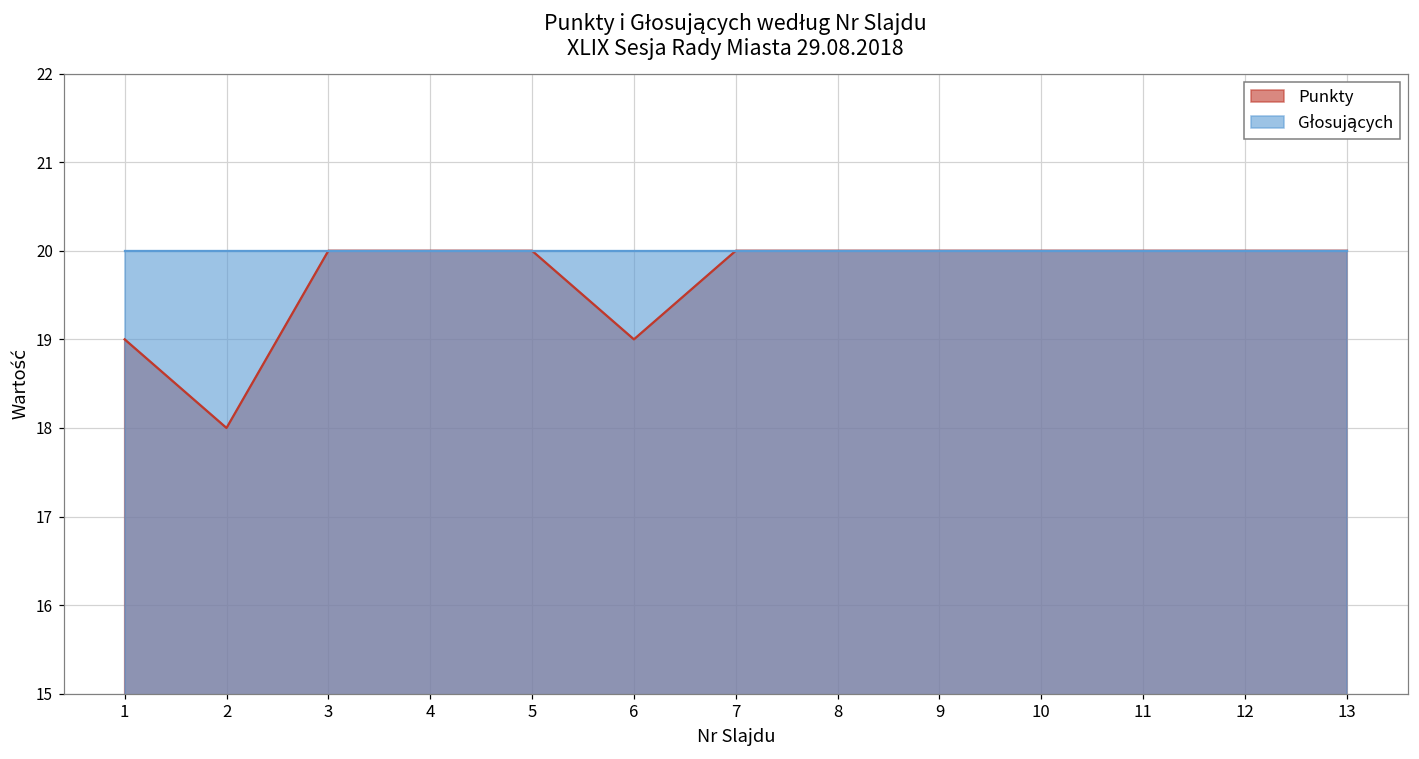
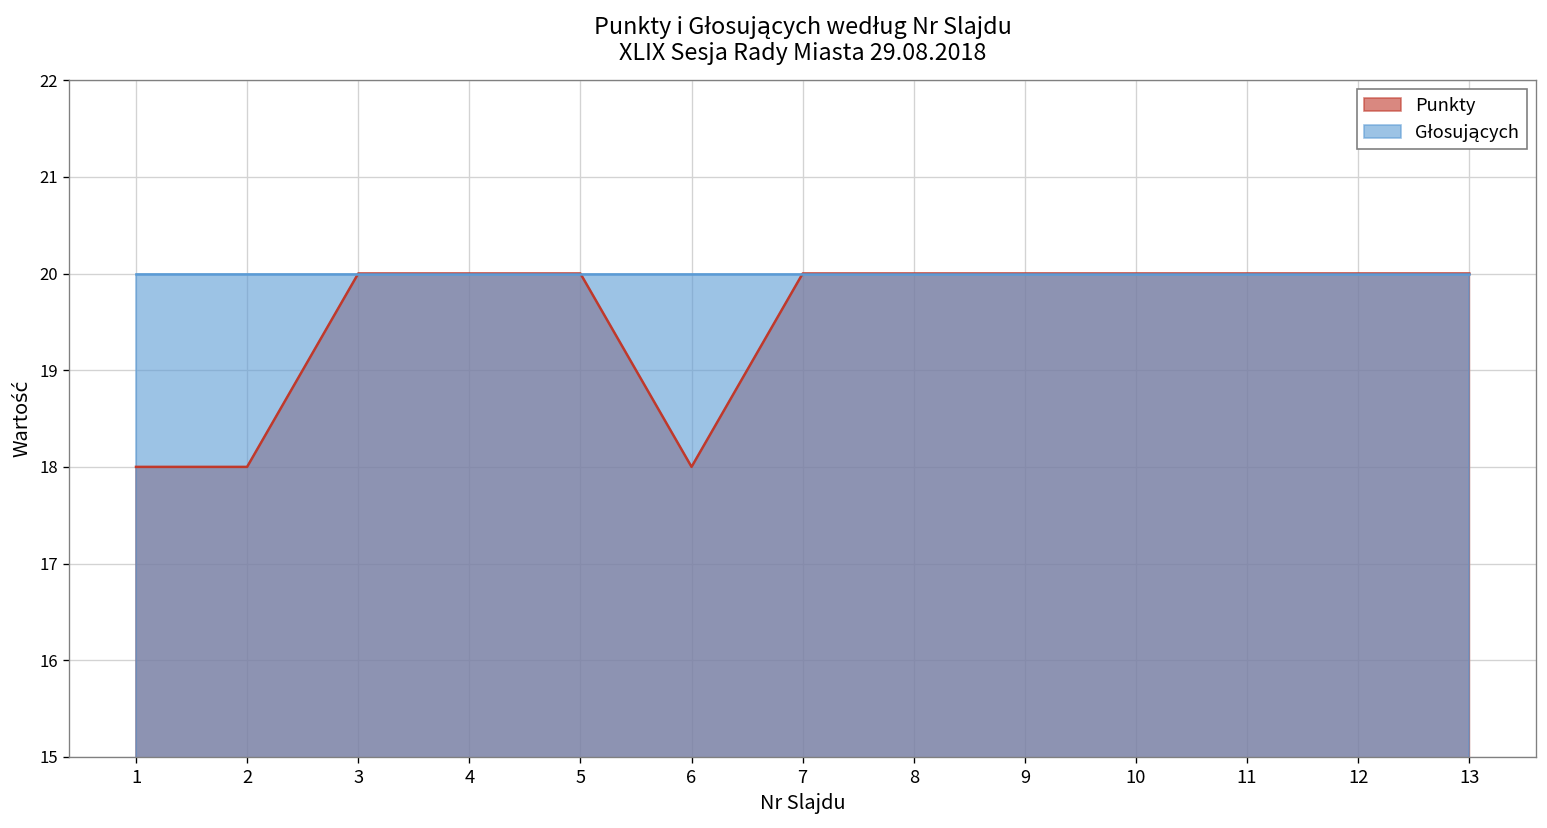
  {
    "Punkty": {
-     "1": 19,
+     "1": 18,
      "2": 18,
-     "6": 19
+     "6": 18
    },
    "Głosujących": {
      "1": 20,
      "2": 20,
      "6": 20
    }
  }
